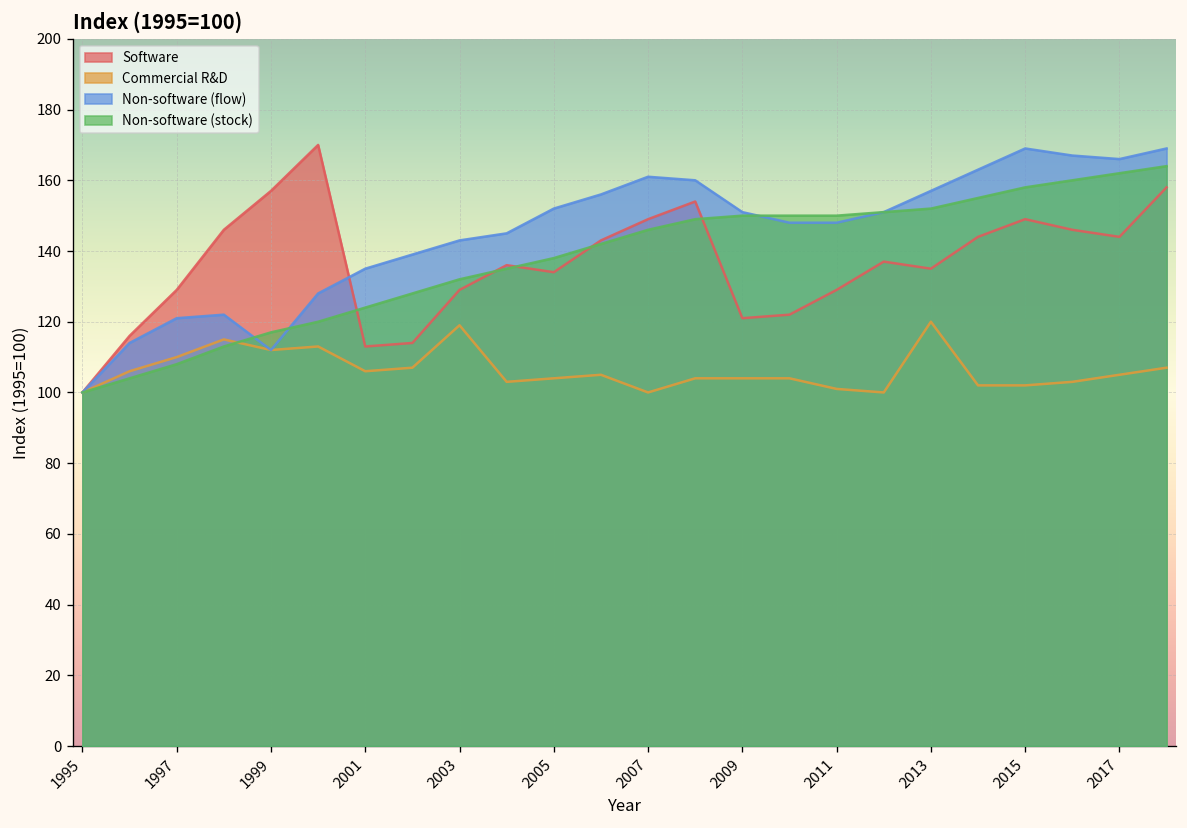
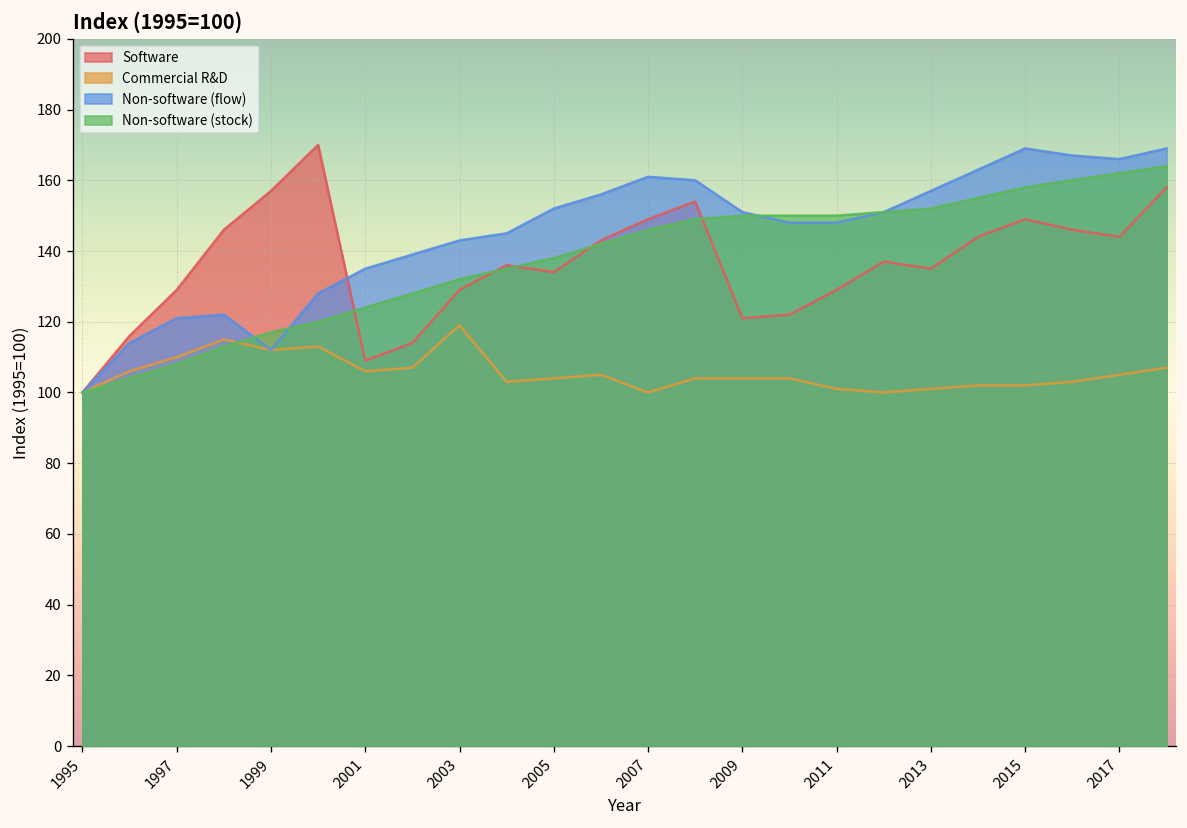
  {
    "Software": {
      "1997": 129,
      "1999": 157,
-     "2001": 113,
+     "2001": 109,
      "2003": 129,
      "2005": 134,
      "2007": 149,
      "2009": 121,
      "2011": 129,
      "2013": 135,
      "2015": 149,
      "2017": 144
    },
    "Commercial R&D": {
      "1997": 110,
      "2001": 106,
      "2003": 119,
      "2005": 104,
      "2007": 100,
      "2009": 104,
      "2011": 101,
-     "2013": 120,
+     "2013": 101,
      "2015": 102,
      "2017": 105
    },
    "Non-software (flow)": {
      "1997": 121,
      "2001": 135,
      "2003": 143,
      "2005": 152,
      "2007": 161,
      "2009": 151,
      "2011": 148,
      "2013": 157,
      "2015": 169,
      "2017": 166
    },
    "Non-software (stock)": {
      "1997": 108,
      "1999": 117,
      "2001": 124,
      "2003": 132,
      "2005": 138,
      "2007": 146,
      "2009": 150,
      "2011": 150,
      "2013": 152,
      "2015": 158,
      "2017": 162
    }
  }
